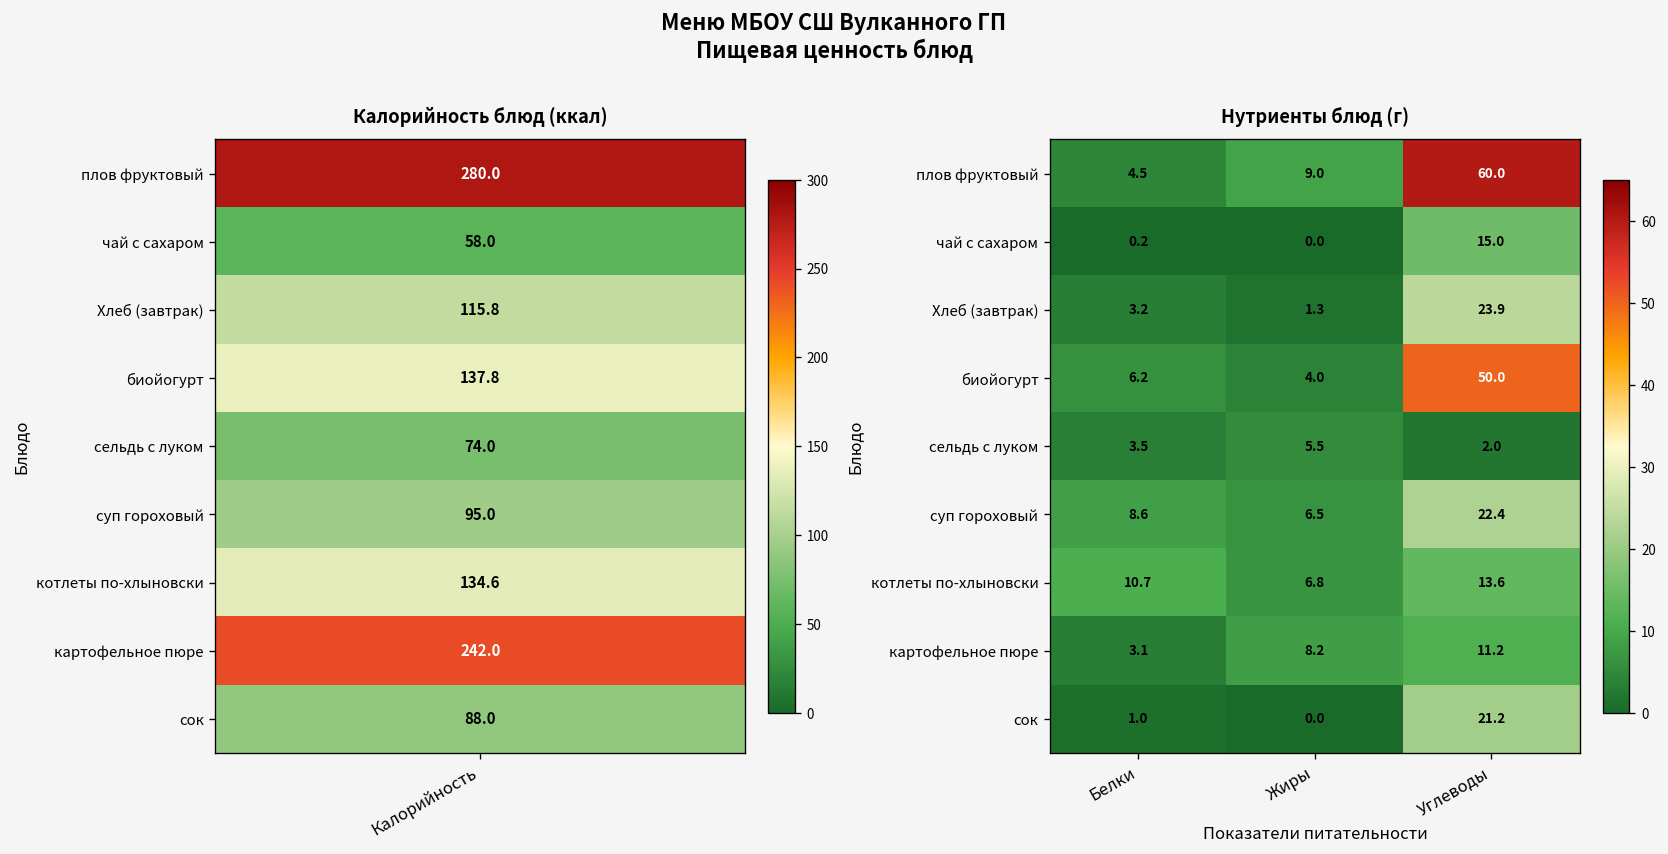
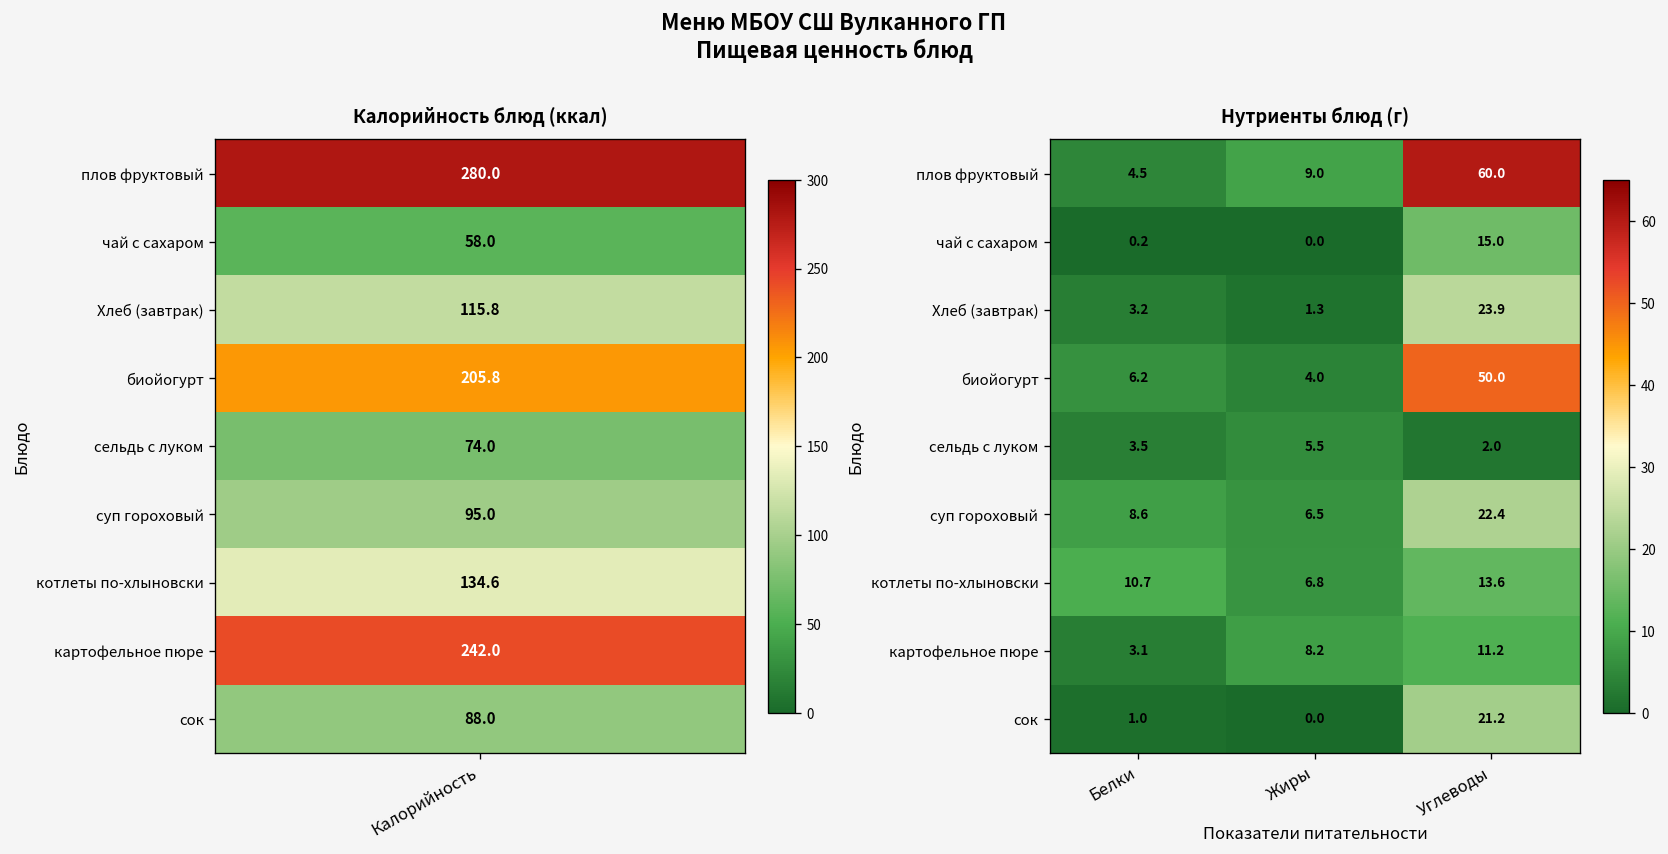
  {
    "Калорийность блюд (ккал)": {
      "плов фруктовый": {
        "Калорийность": 280.0
      },
      "чай с сахаром": {
        "Калорийность": 58.0
      },
      "Хлеб (завтрак)": {
        "Калорийность": 115.8
      },
      "биойогурт": {
-       "Калорийность": 137.8
+       "Калорийность": 205.8
      },
      "сельдь с луком": {
        "Калорийность": 74.0
      },
      "суп гороховый": {
        "Калорийность": 95.0
      },
      "котлеты по-хлыновски": {
        "Калорийность": 134.6
      },
      "картофельное пюре": {
        "Калорийность": 242.0
      },
      "сок": {
        "Калорийность": 88.0
      }
    },
    "Нутриенты блюд (г)": {
      "плов фруктовый": {
        "Белки": 4.5,
        "Жиры": 9.0,
        "Углеводы": 60.0
      },
      "чай с сахаром": {
        "Белки": 0.2,
        "Жиры": 0.0,
        "Углеводы": 15.0
      },
      "Хлеб (завтрак)": {
        "Белки": 3.2,
        "Жиры": 1.3,
        "Углеводы": 23.9
      },
      "биойогурт": {
        "Белки": 6.2,
        "Жиры": 4.0,
        "Углеводы": 50.0
      },
      "сельдь с луком": {
        "Белки": 3.5,
        "Жиры": 5.5,
        "Углеводы": 2.0
      },
      "суп гороховый": {
        "Белки": 8.6,
        "Жиры": 6.5,
        "Углеводы": 22.4
      },
      "котлеты по-хлыновски": {
        "Белки": 10.7,
        "Жиры": 6.8,
        "Углеводы": 13.6
      },
      "картофельное пюре": {
        "Белки": 3.1,
        "Жиры": 8.2,
        "Углеводы": 11.2
      },
      "сок": {
        "Белки": 1.0,
        "Жиры": 0.0,
        "Углеводы": 21.2
      }
    }
  }
